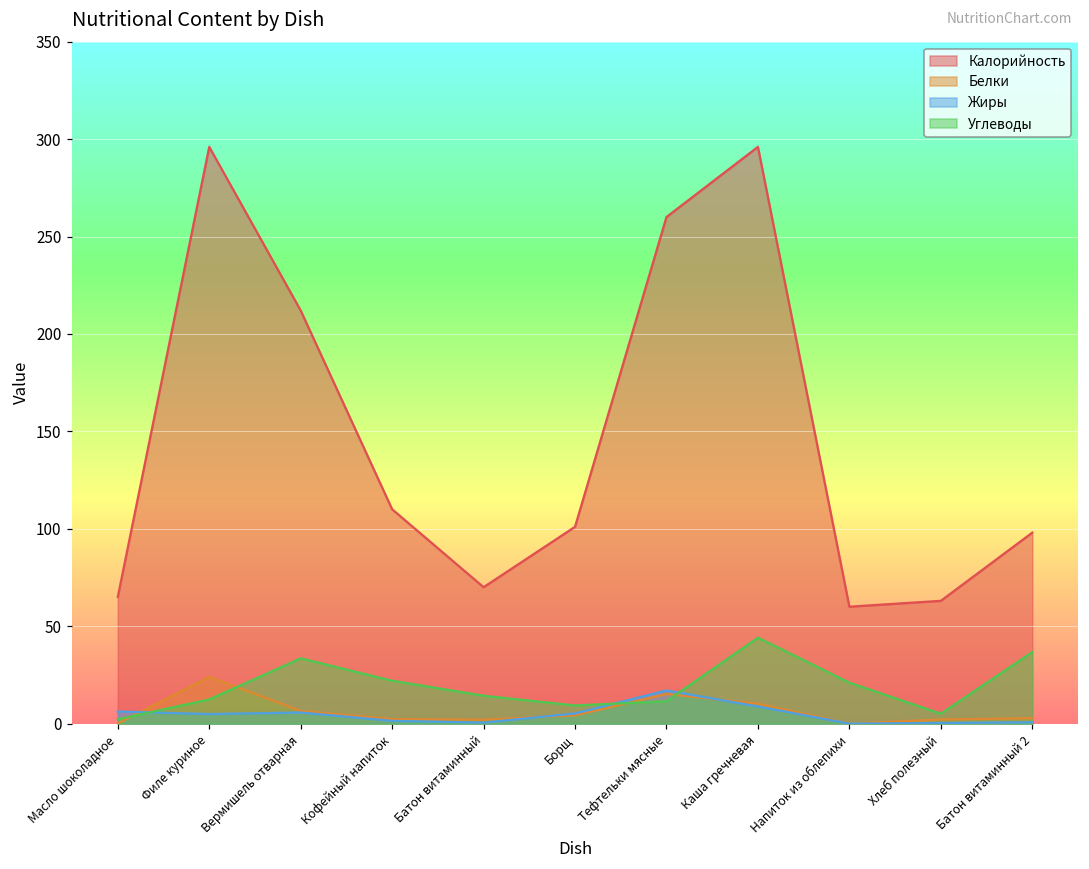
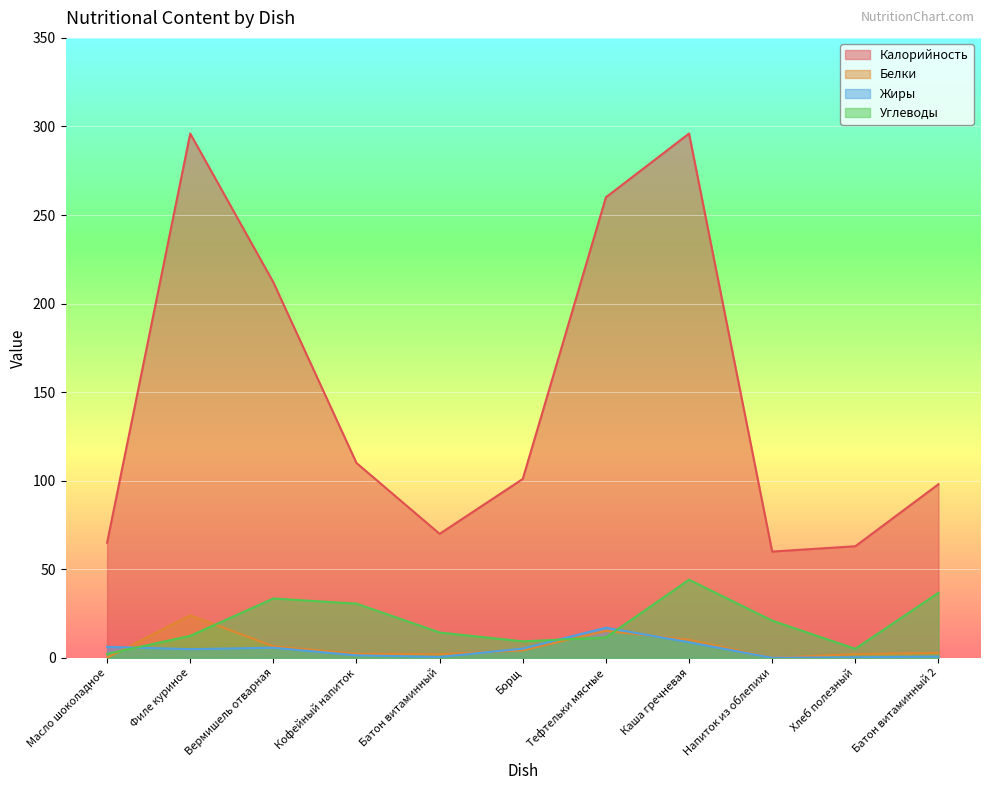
  {
    "Жиры": {
      "Масло шоколадное": 6,
      "Филе куриное": 5,
      "Батон витаминный": 1,
      "Тефтельки мясные": 17,
      "Хлеб полезный": 0,
      "Батон витаминный 2": 1
    },
    "Углеводы": {
      "Масло шоколадное": 2,
      "Филе куриное": 12,
      "Вермишель отварная": 34,
-     "Кофейный напиток": 22,
+     "Кофейный напиток": 31,
      "Батон витаминный": 14,
      "Борщ": 9,
      "Тефтельки мясные": 12,
      "Каша гречневая": 44,
      "Напиток из облепихи": 21,
      "Хлеб полезный": 5,
      "Батон витаминный 2": 37
    }
  }
